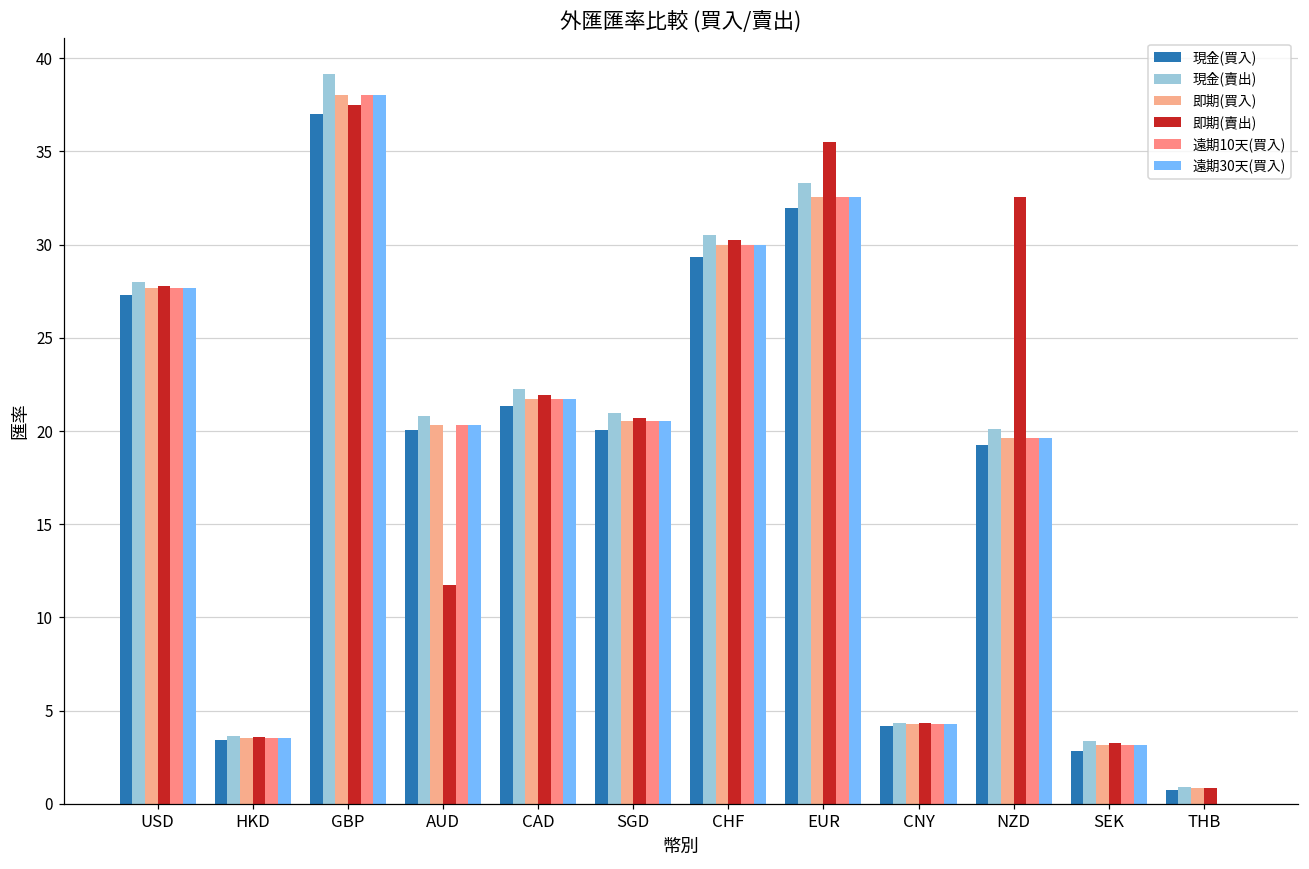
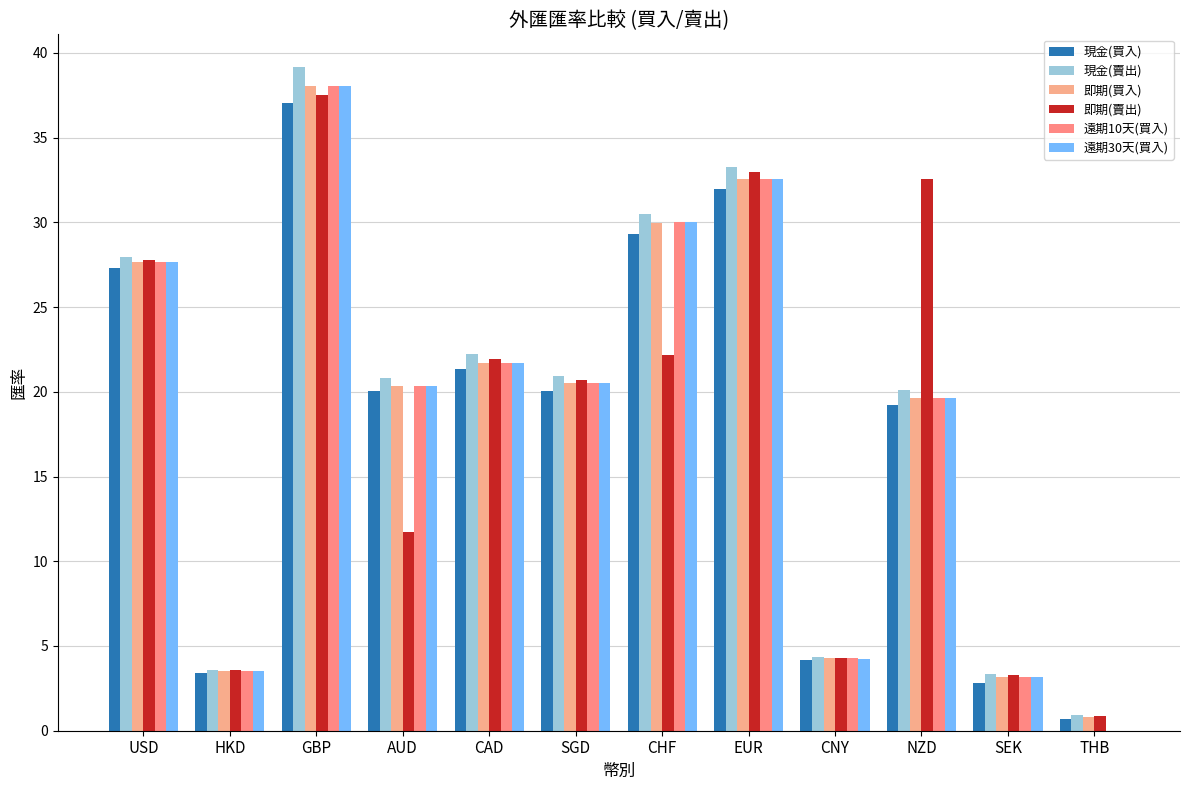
  {
    "現金(買入)": {
      "USD": 27.3,
      "HKD": 3.4,
      "GBP": 37.0,
      "AUD": 20.1,
      "CAD": 21.3,
      "SGD": 20.1,
      "CHF": 29.3,
      "EUR": 32.0,
      "CNY": 4.2,
      "NZD": 19.2,
      "SEK": 2.8,
      "THB": 0.7
    },
    "即期(賣出)": {
      "USD": 27.8,
      "HKD": 3.6,
      "GBP": 37.5,
      "AUD": 11.8,
      "CAD": 21.9,
      "SGD": 20.7,
-     "CHF": 30.2,
-     "EUR": 35.5,
+     "CHF": 22.2,
+     "EUR": 33.0,
      "CNY": 4.3,
      "NZD": 32.6,
      "SEK": 3.3,
      "THB": 0.9
    }
  }
